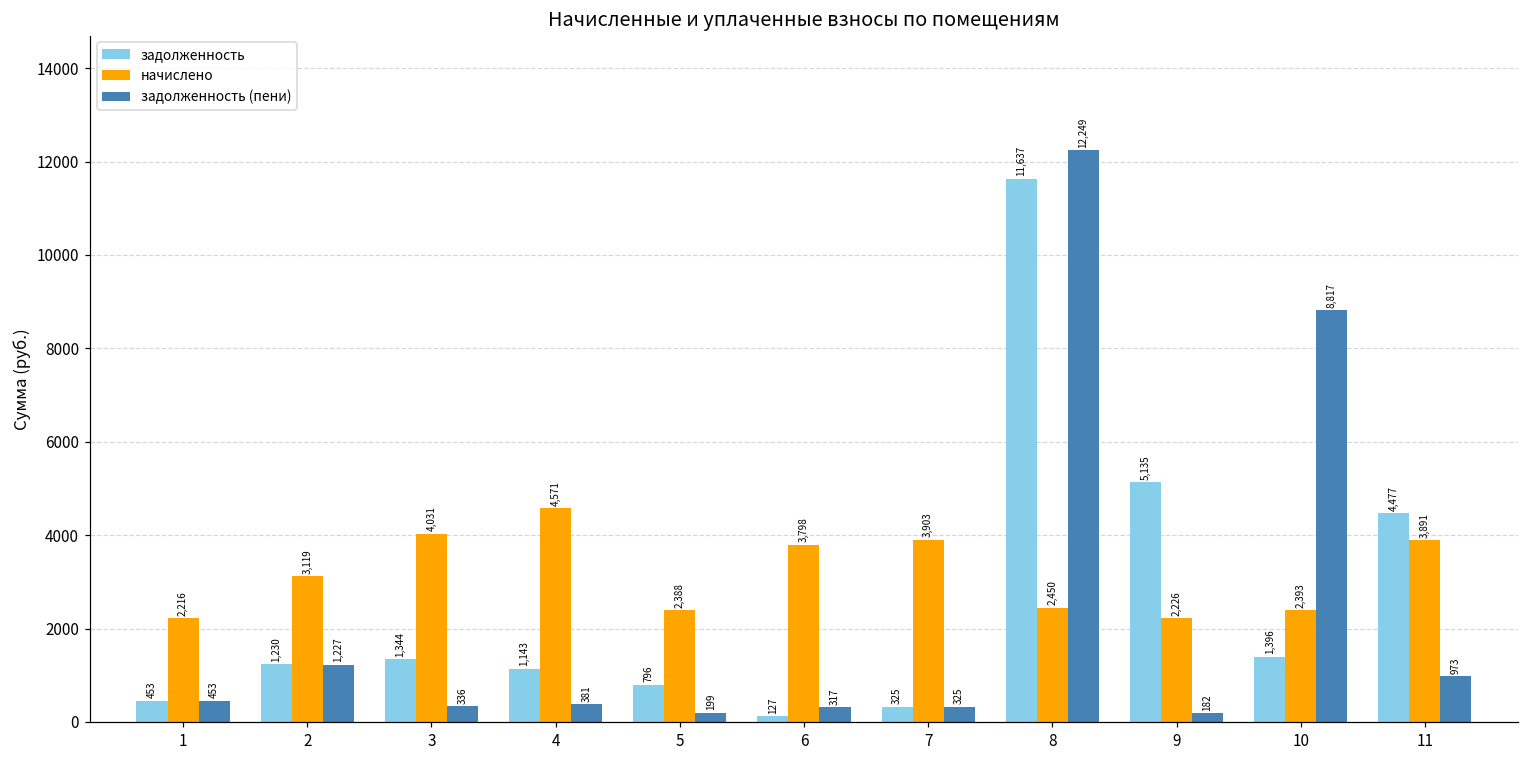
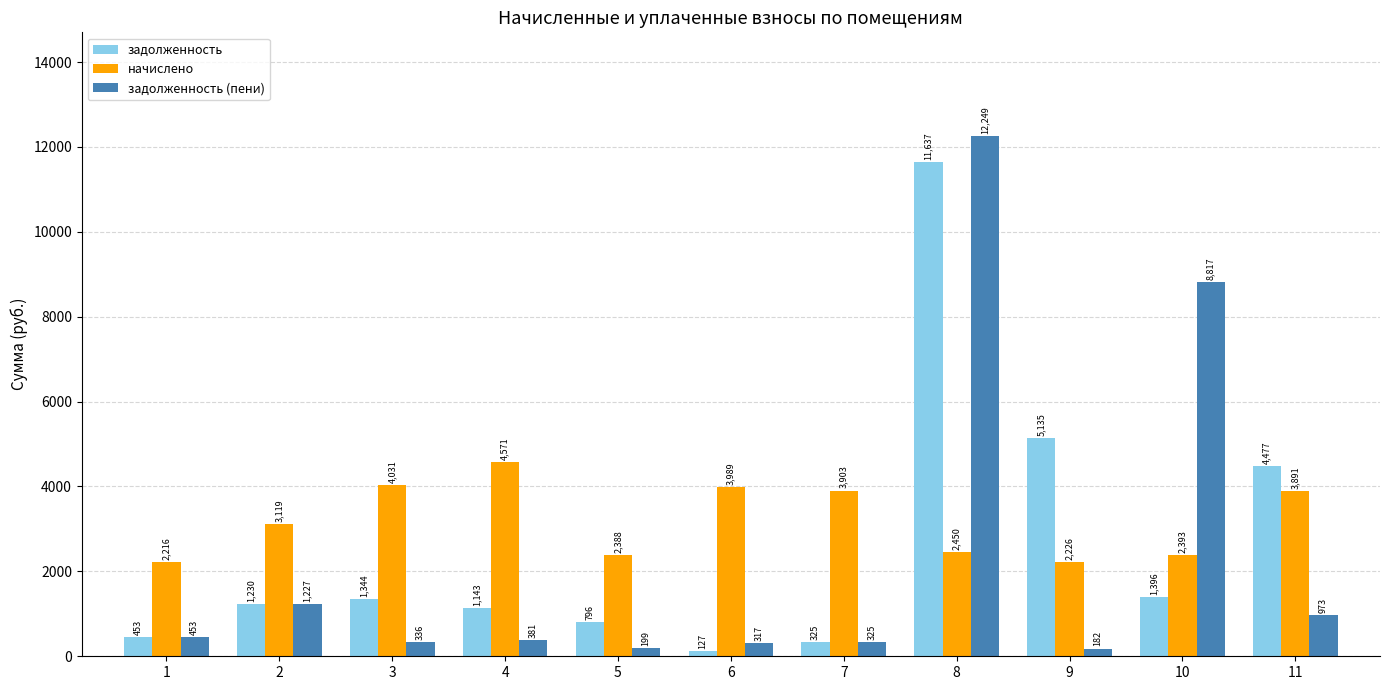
  {
    "задолженность": {
      "1": "453",
      "2": "1,230",
      "3": "1,344",
      "4": "1,143",
      "5": "796",
      "6": "127",
      "7": "325",
      "8": "11,637",
      "9": "5,135",
      "10": "1,396",
      "11": "4,477"
    },
    "начислено": {
      "1": "2,216",
      "2": "3,119",
      "3": "4,031",
      "4": "4,571",
      "5": "2,388",
-     "6": "3,798",
+     "6": "3,989",
      "7": "3,903",
      "8": "2,450",
      "9": "2,226",
      "10": "2,393",
      "11": "3,891"
    },
    "задолженность (пени)": {
      "1": "453",
      "2": "1,227",
      "3": "336",
      "4": "381",
      "5": "199",
      "6": "317",
      "7": "325",
      "8": "12,249",
      "9": "182",
      "10": "8,817",
      "11": "973"
    }
  }
